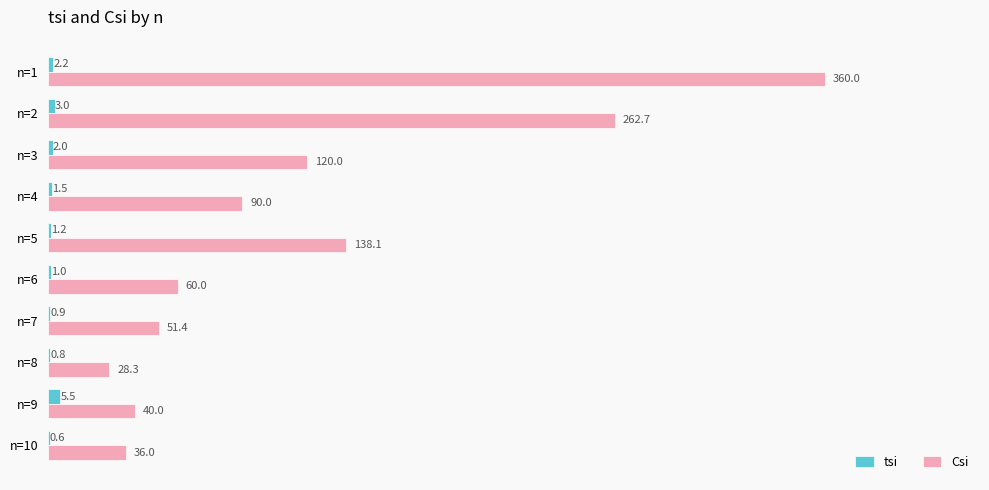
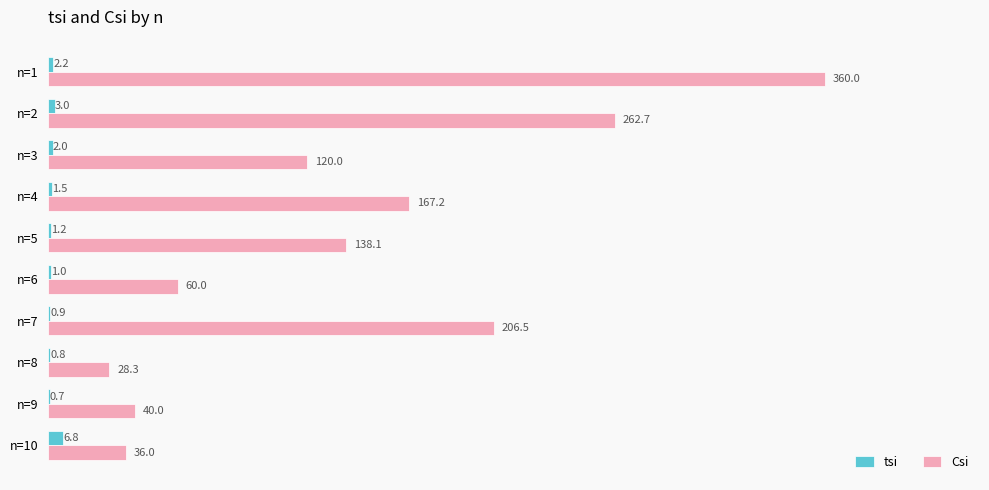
  {
    "tsi": {
      "n=1": 2.2,
      "n=2": 3.0,
      "n=3": 2.0,
      "n=4": 1.5,
      "n=5": 1.2,
      "n=6": 1.0,
      "n=7": 0.9,
      "n=8": 0.8,
-     "n=9": 5.5,
-     "n=10": 0.6
+     "n=9": 0.7,
+     "n=10": 6.8
    },
    "Csi": {
      "n=1": 360.0,
      "n=2": 262.7,
      "n=3": 120.0,
-     "n=4": 90.0,
+     "n=4": 167.2,
      "n=5": 138.1,
      "n=6": 60.0,
-     "n=7": 51.4,
+     "n=7": 206.5,
      "n=8": 28.3,
      "n=9": 40.0,
      "n=10": 36.0
    }
  }
